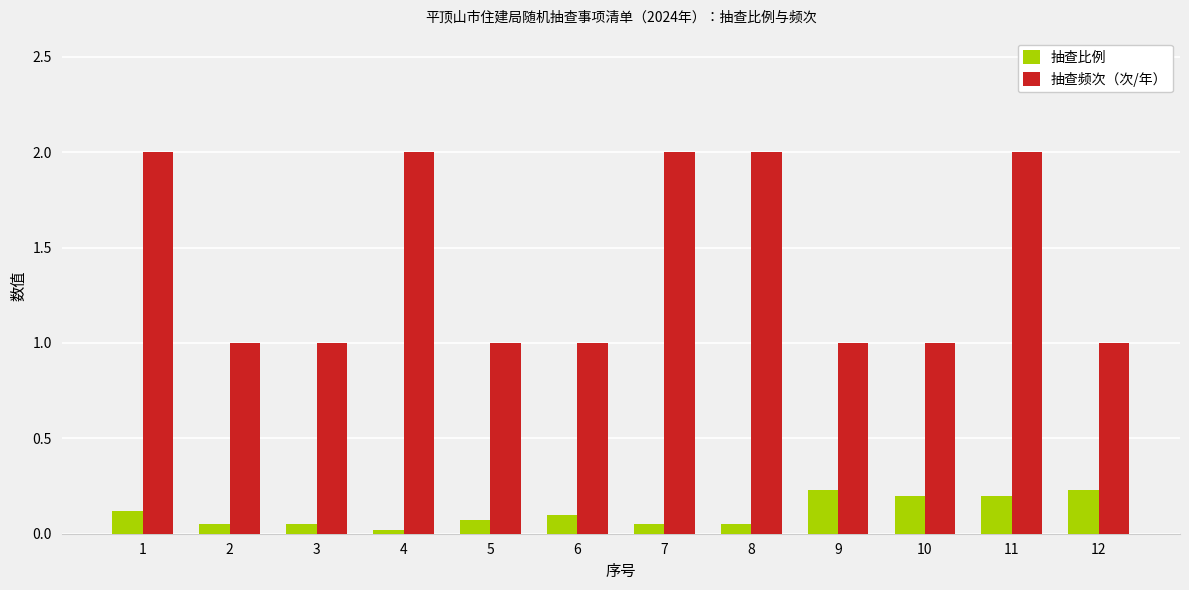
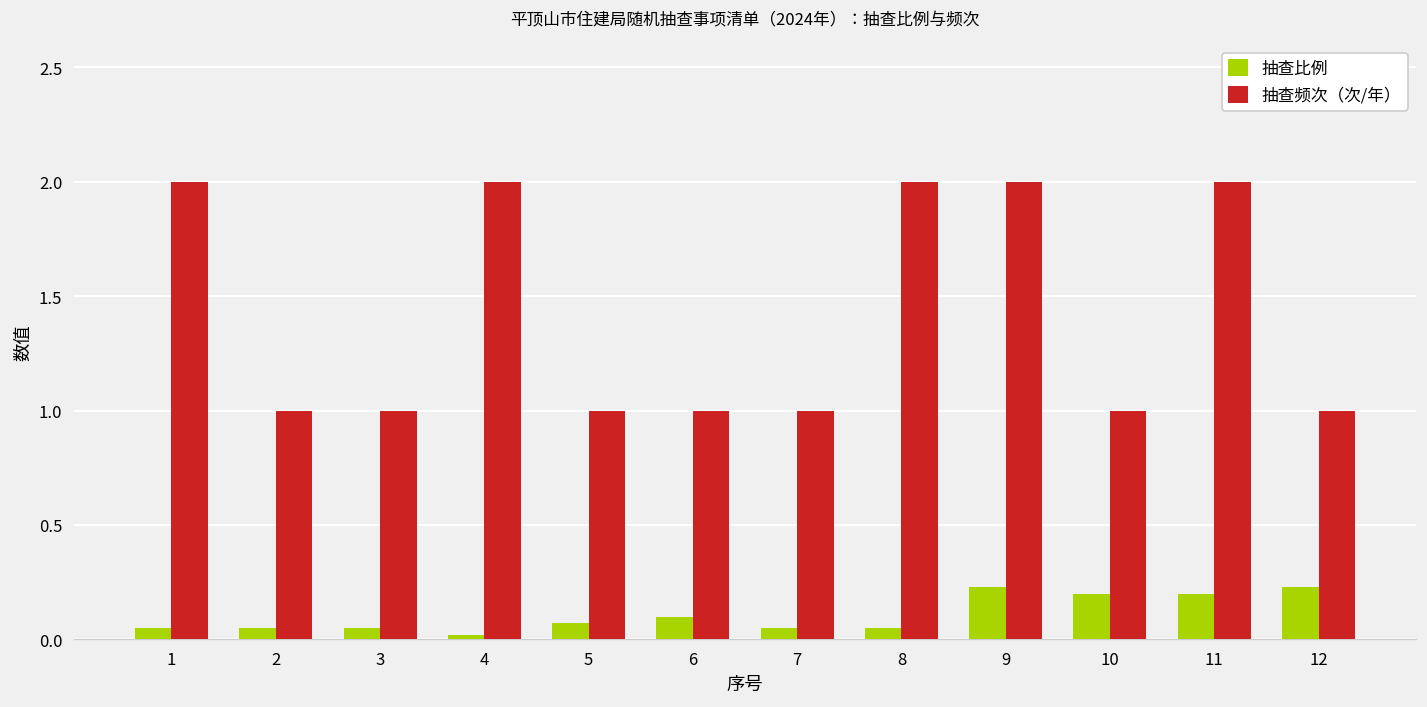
  {
    "抽查比例": {
-     "1": 0.12,
+     "1": 0.05,
      "2": 0.05,
      "3": 0.05,
      "4": 0.02,
      "5": 0.07,
      "6": 0.10,
      "7": 0.05,
      "8": 0.05,
      "9": 0.23,
      "10": 0.20,
      "11": 0.20,
      "12": 0.23
    },
    "抽查频次（次/年）": {
      "1": 2,
      "2": 1,
      "3": 1,
      "4": 2,
      "5": 1,
      "6": 1,
-     "7": 2,
+     "7": 1,
      "8": 2,
-     "9": 1,
+     "9": 2,
      "10": 1,
      "11": 2,
      "12": 1
    }
  }
